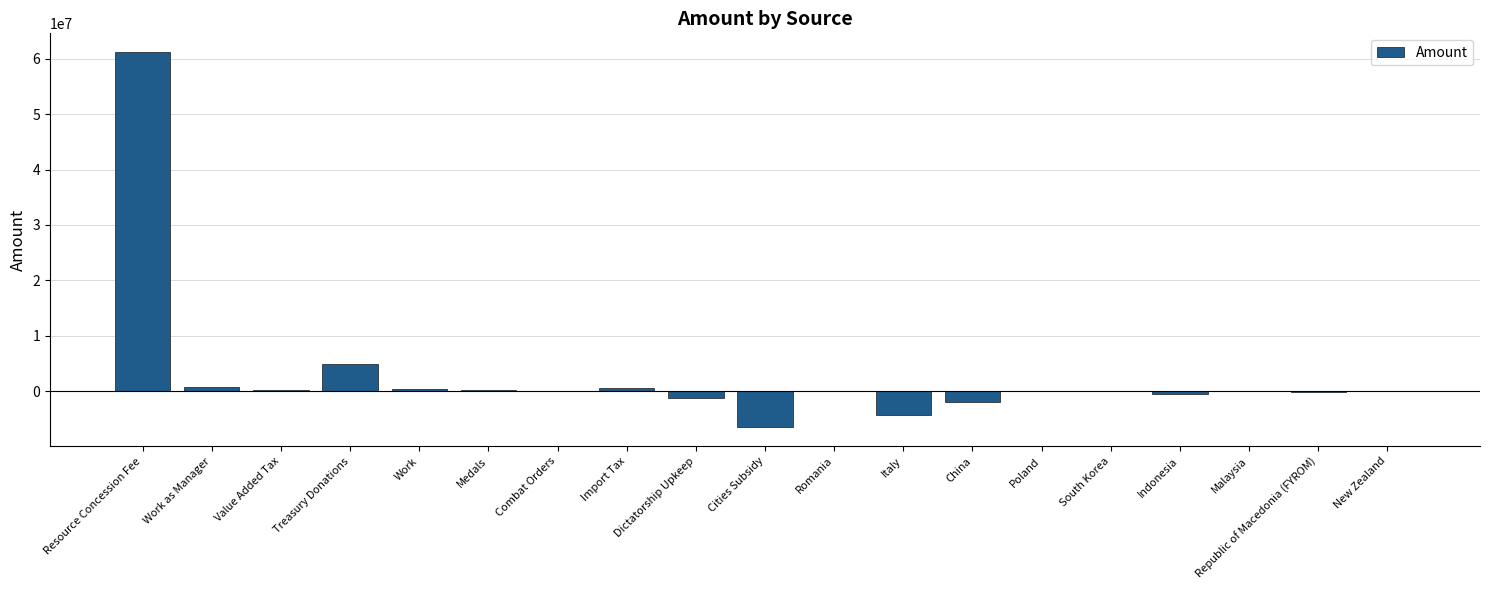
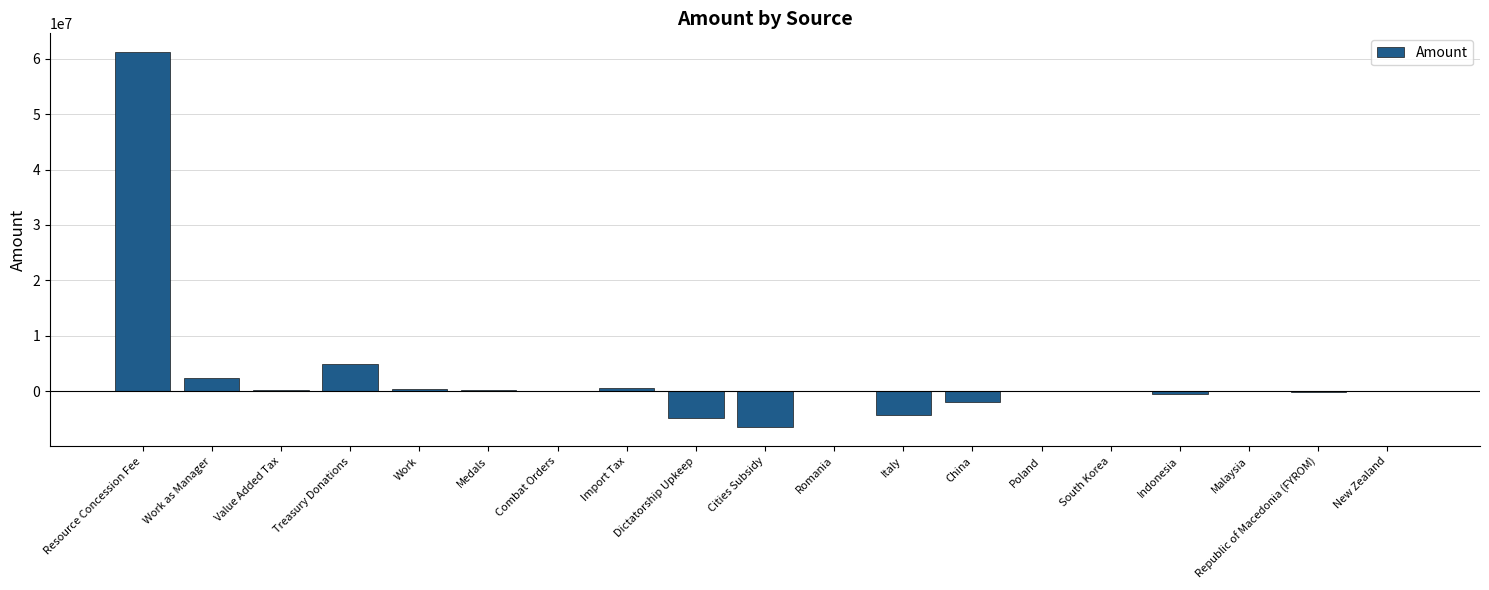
  {
    "Resource Concession Fee": 61000000,
-   "Work as Manager": 1000000,
+   "Work as Manager": 2000000,
    "Treasury Donations": 5000000,
    "Import Tax": 1000000,
-   "Dictatorship Upkeep": -1000000,
+   "Dictatorship Upkeep": -5000000,
    "Cities Subsidy": -7000000,
    "Italy": -4000000,
    "China": -2000000,
    "Indonesia": 0
  }
